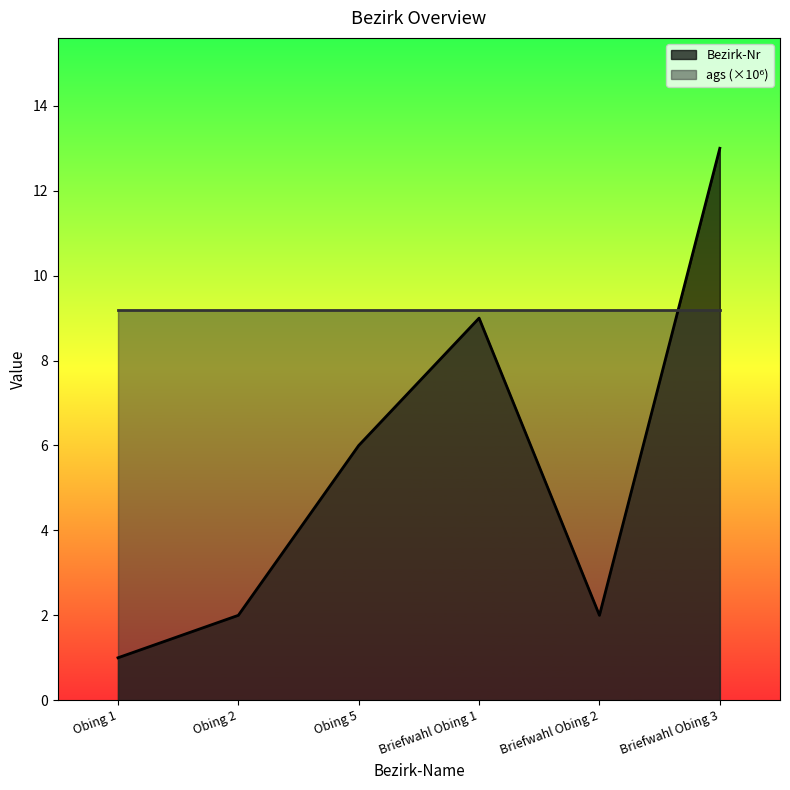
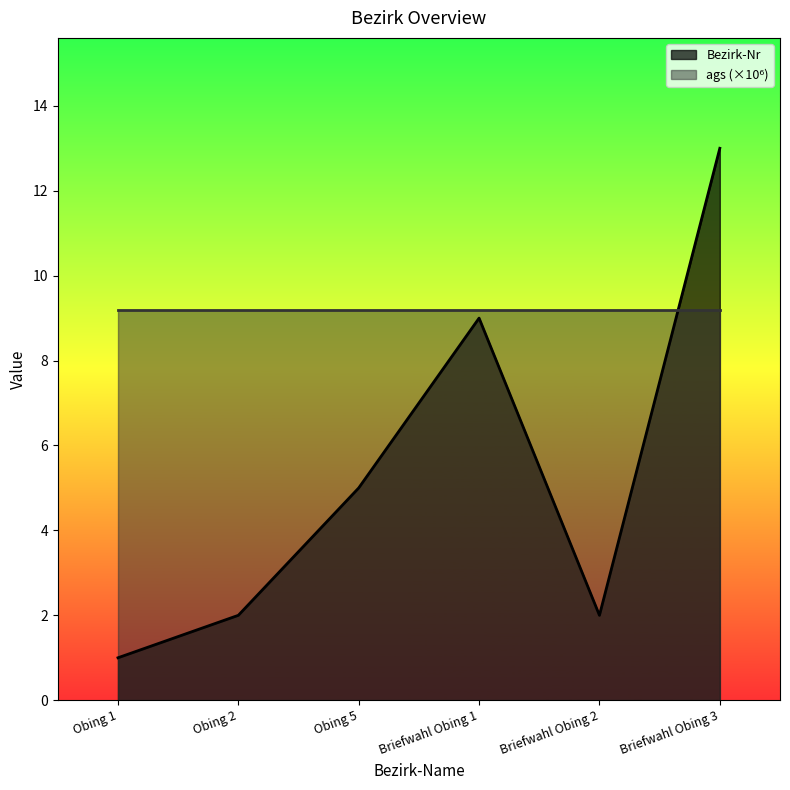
  {
    "Bezirk-Nr": {
      "Obing 1": 1,
      "Obing 2": 2,
-     "Obing 5": 6,
+     "Obing 5": 5,
      "Briefwahl Obing 1": 9,
      "Briefwahl Obing 2": 2,
      "Briefwahl Obing 3": 13
    },
    "ags (×10⁶)": {
      "Obing 1": 9.2,
      "Obing 2": 9.2,
      "Obing 5": 9.2,
      "Briefwahl Obing 1": 9.2,
      "Briefwahl Obing 2": 9.2,
      "Briefwahl Obing 3": 9.2
    }
  }
